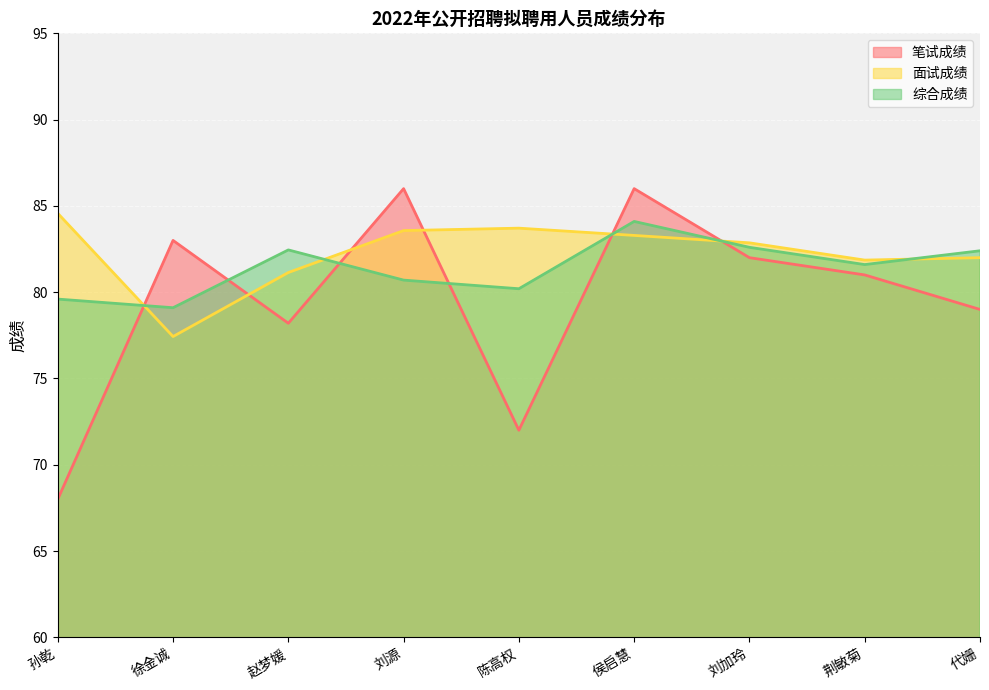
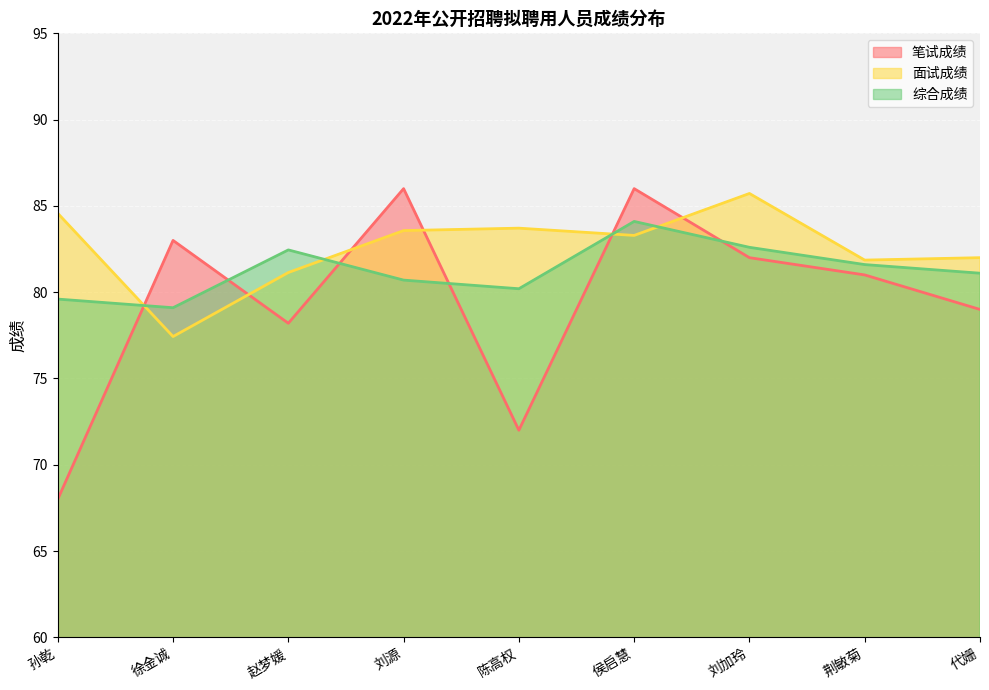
  {
    "笔试成绩": {
      "孙乾": 68.0,
      "徐金诚": 83.0,
      "赵梦媛": 78.2,
      "刘源": 86.0,
      "陈高权": 72.0,
      "侯启慧": 86.0,
      "刘加玲": 82.0,
      "荆敏菊": 81.0,
      "代姗": 79.0
    },
    "面试成绩": {
      "孙乾": 84.6,
      "徐金诚": 77.4,
      "赵梦媛": 81.1,
      "刘源": 83.6,
      "陈高权": 83.7,
      "侯启慧": 83.3,
-     "刘加玲": 82.9,
+     "刘加玲": 85.7,
      "荆敏菊": 81.9,
      "代姗": 82.0
    },
    "综合成绩": {
      "孙乾": 79.6,
      "徐金诚": 79.1,
      "赵梦媛": 82.5,
      "刘源": 80.7,
      "陈高权": 80.2,
      "侯启慧": 84.1,
      "刘加玲": 82.6,
      "荆敏菊": 81.6,
-     "代姗": 82.4
+     "代姗": 81.1
    }
  }
